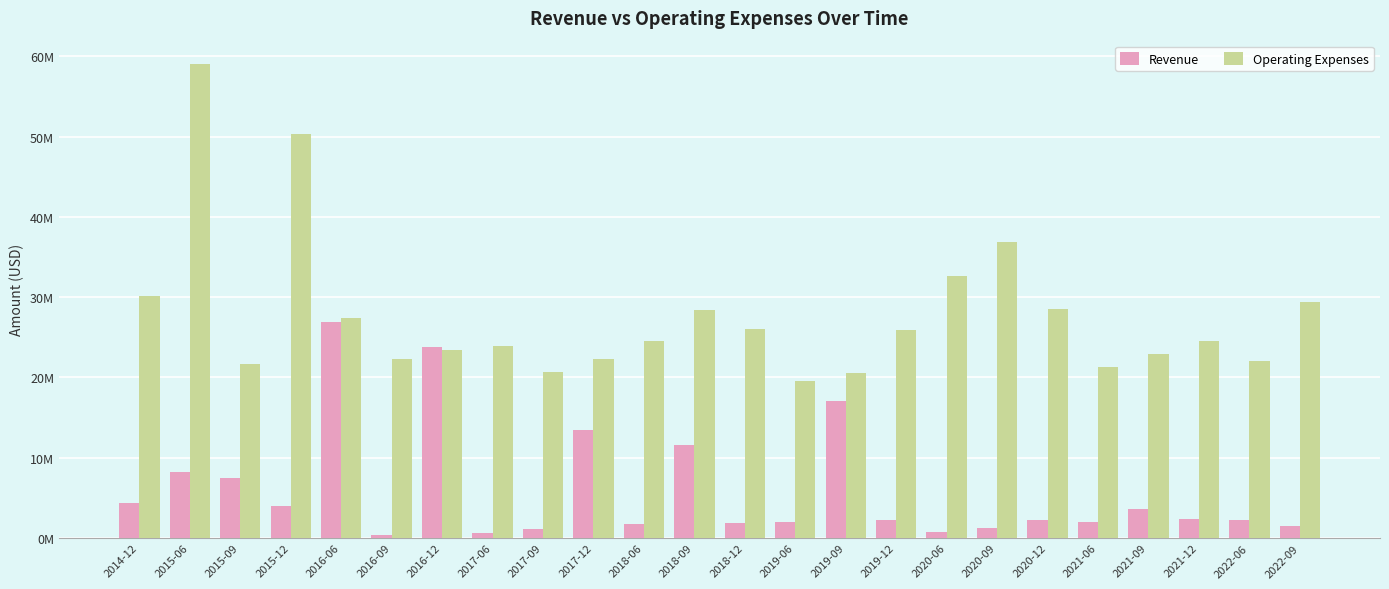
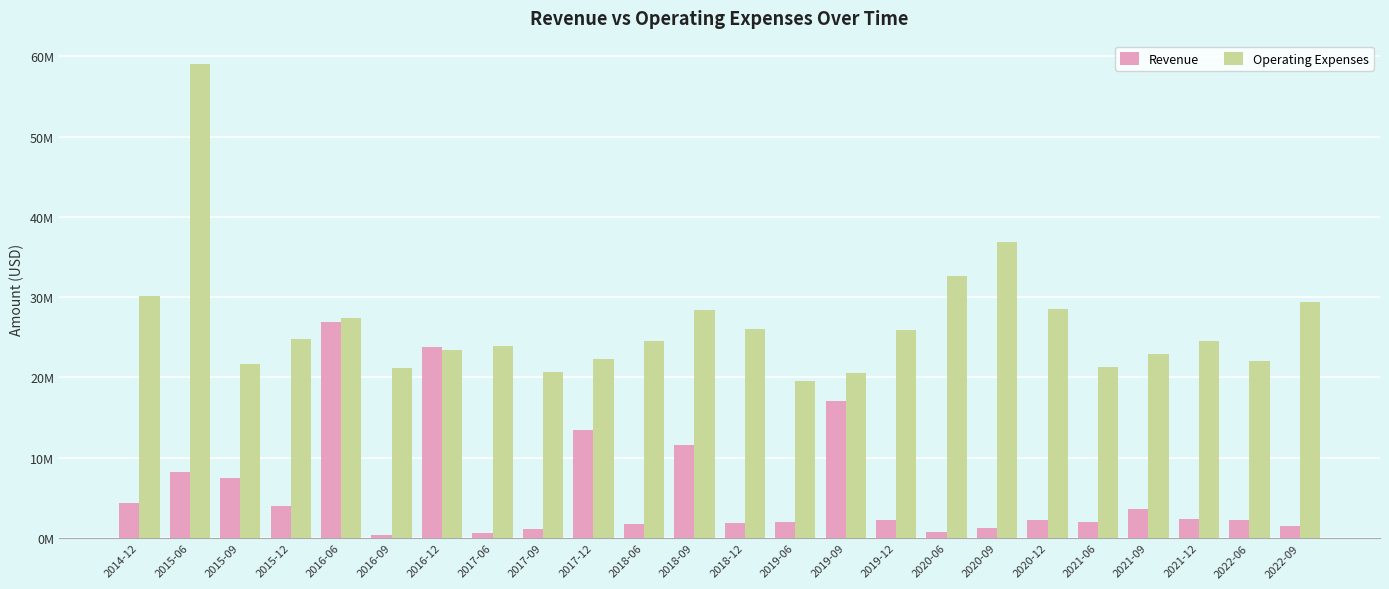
  {
    "Revenue": {
      "2014-12": 4000000,
      "2015-06": 8000000,
      "2015-09": 8000000,
      "2015-12": 4000000,
      "2016-06": 27000000,
      "2016-09": 0,
      "2016-12": 24000000,
      "2017-06": 1000000,
      "2017-09": 1000000,
      "2017-12": 13000000,
      "2018-06": 2000000,
      "2018-09": 12000000,
      "2018-12": 2000000,
      "2019-06": 2000000,
      "2019-09": 17000000,
      "2019-12": 2000000,
      "2020-06": 1000000,
      "2020-09": 1000000,
      "2020-12": 2000000,
      "2021-06": 2000000,
      "2021-09": 4000000,
      "2021-12": 2000000,
      "2022-06": 2000000,
      "2022-09": 1000000
    },
    "Operating Expenses": {
      "2014-12": 30000000,
      "2015-06": 59000000,
      "2015-09": 22000000,
-     "2015-12": 50000000,
+     "2015-12": 25000000,
      "2016-06": 27000000,
-     "2016-09": 22000000,
+     "2016-09": 21000000,
      "2016-12": 23000000,
      "2017-06": 24000000,
      "2017-09": 21000000,
      "2017-12": 22000000,
      "2018-06": 25000000,
      "2018-09": 28000000,
      "2018-12": 26000000,
      "2019-06": 20000000,
      "2019-09": 21000000,
      "2019-12": 26000000,
      "2020-06": 33000000,
      "2020-09": 37000000,
      "2020-12": 29000000,
      "2021-06": 21000000,
      "2021-09": 23000000,
      "2021-12": 25000000,
      "2022-06": 22000000,
      "2022-09": 29000000
    }
  }
